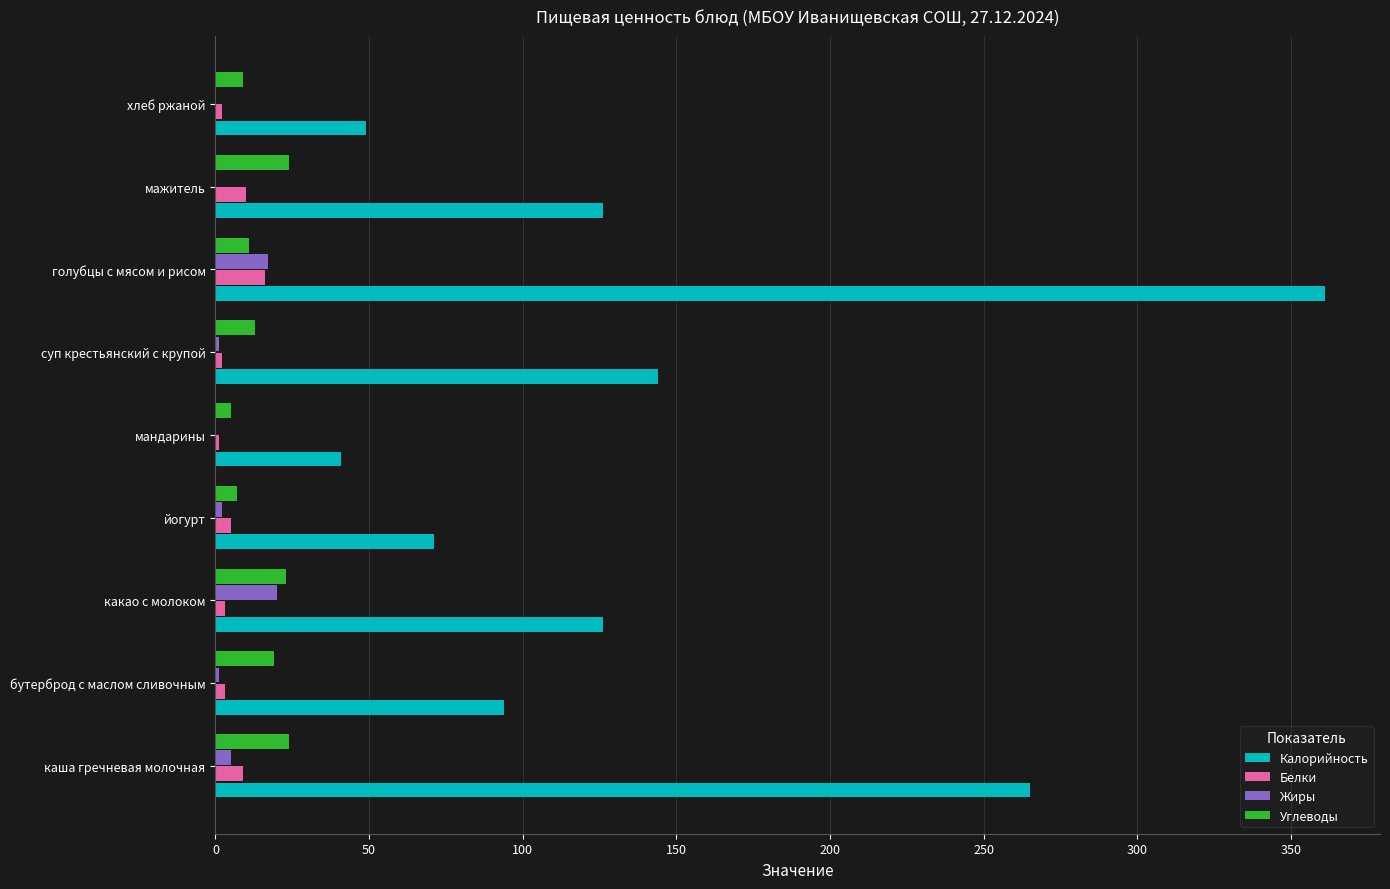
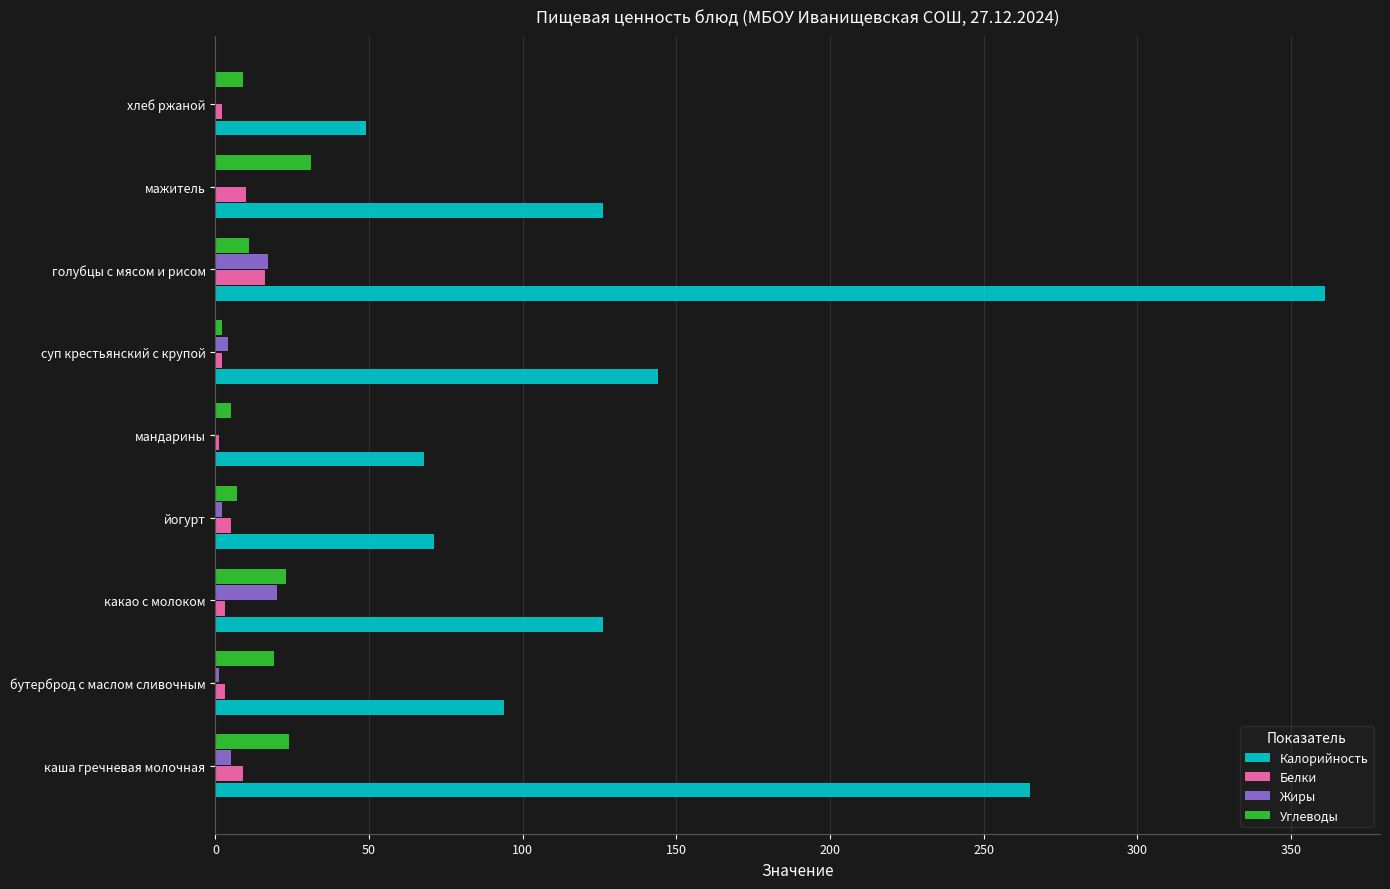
  {
    "Калорийность": {
      "хлеб ржаной": 49,
      "мажитель": 126,
      "голубцы с мясом и рисом": 361,
      "суп крестьянский с крупой": 144,
-     "мандарины": 41,
+     "мандарины": 68,
      "йогурт": 71,
      "какао с молоком": 126,
      "бутерброд с маслом сливочным": 94,
      "каша гречневая молочная": 265
    },
    "Белки": {
      "хлеб ржаной": 2,
      "мажитель": 10,
      "голубцы с мясом и рисом": 16,
      "суп крестьянский с крупой": 2,
      "мандарины": 1,
      "йогурт": 5,
      "какао с молоком": 3,
      "бутерброд с маслом сливочным": 3,
      "каша гречневая молочная": 9
    },
    "Жиры": {
      "хлеб ржаной": 0,
      "мажитель": 0,
      "голубцы с мясом и рисом": 17,
-     "суп крестьянский с крупой": 1,
+     "суп крестьянский с крупой": 4,
      "мандарины": 0,
      "йогурт": 2,
      "какао с молоком": 20,
      "бутерброд с маслом сливочным": 1,
      "каша гречневая молочная": 5
    },
    "Углеводы": {
      "хлеб ржаной": 9,
-     "мажитель": 24,
+     "мажитель": 31,
      "голубцы с мясом и рисом": 11,
-     "суп крестьянский с крупой": 13,
+     "суп крестьянский с крупой": 2,
      "мандарины": 5,
      "йогурт": 7,
      "какао с молоком": 23,
      "бутерброд с маслом сливочным": 19,
      "каша гречневая молочная": 24
    }
  }
